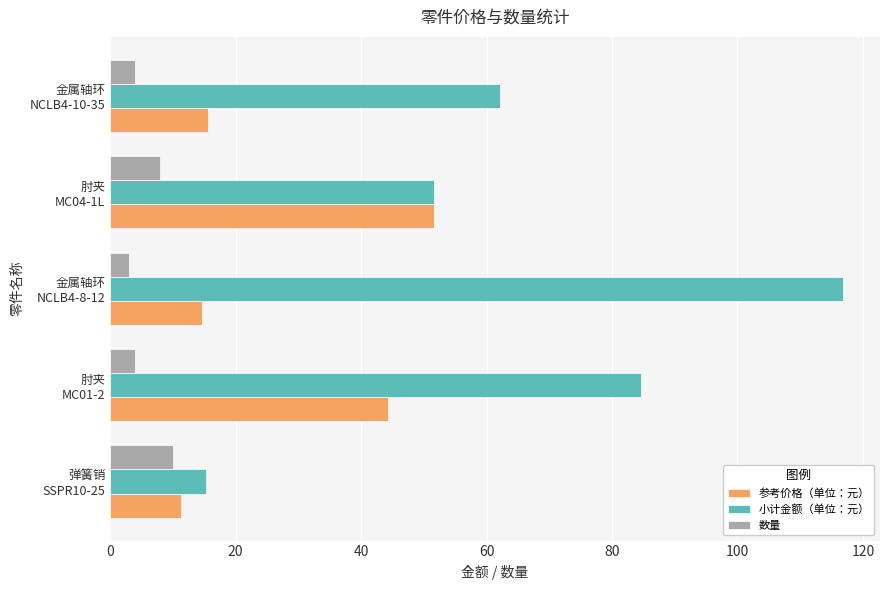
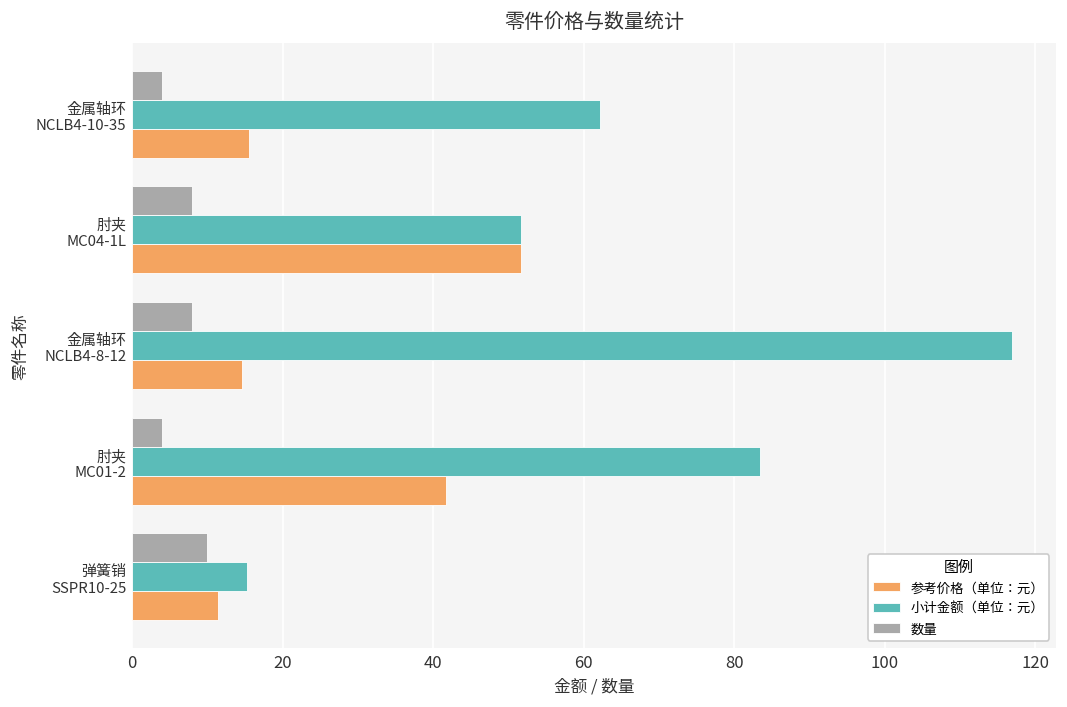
  {
    "参考价格（单位：元）": {
      "金属轴环 NCLB4-10-35": 16,
      "肘夹 MC04-1L": 52,
      "金属轴环 NCLB4-8-12": 15,
-     "肘夹 MC01-2": 44,
+     "肘夹 MC01-2": 42,
      "弹簧销 SSPR10-25": 11
    },
    "小计金额（单位：元）": {
      "金属轴环 NCLB4-10-35": 62,
      "肘夹 MC04-1L": 52,
      "金属轴环 NCLB4-8-12": 117,
-     "肘夹 MC01-2": 85,
+     "肘夹 MC01-2": 83,
      "弹簧销 SSPR10-25": 15
    },
    "数量": {
      "金属轴环 NCLB4-10-35": 4,
      "肘夹 MC04-1L": 8,
-     "金属轴环 NCLB4-8-12": 3,
+     "金属轴环 NCLB4-8-12": 8,
      "肘夹 MC01-2": 4,
      "弹簧销 SSPR10-25": 10
    }
  }
